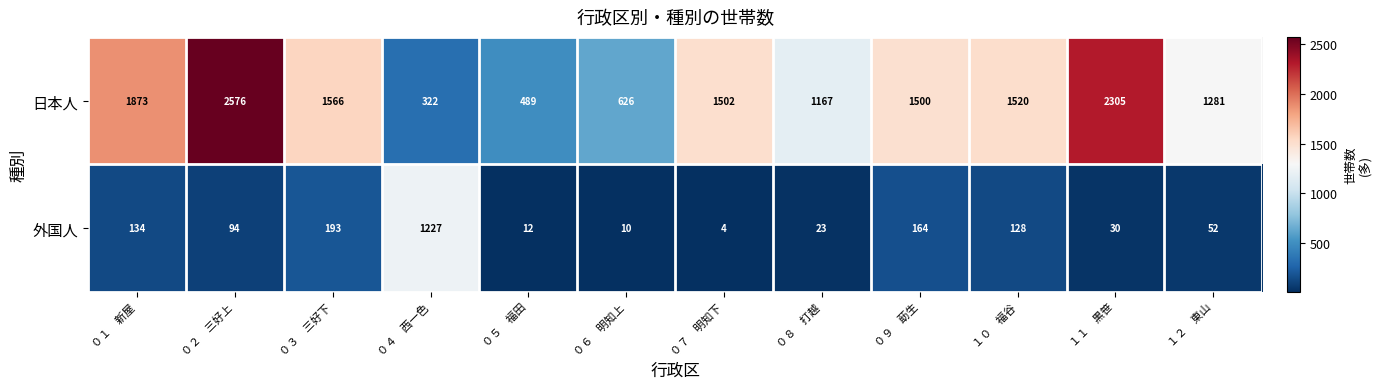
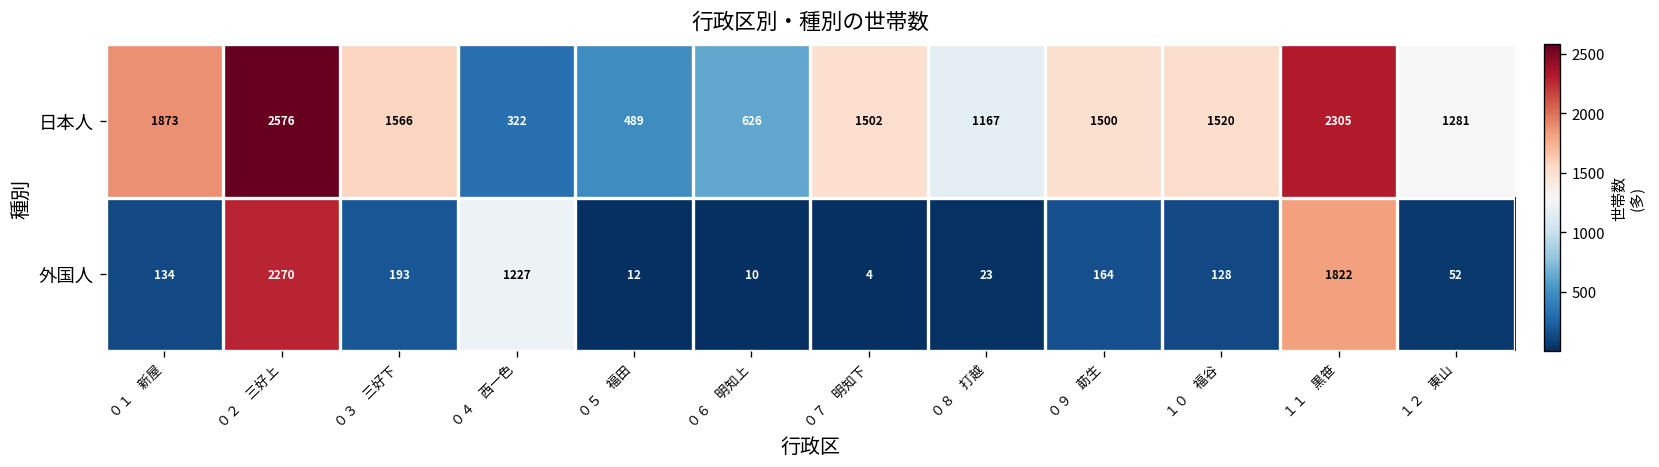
  {
    "日本人": {
      "０１ 新屋": 1873,
      "０２ 三好上": 2576,
      "０３ 三好下": 1566,
      "０４ 西一色": 322,
      "０５ 福田": 489,
      "０６ 明知上": 626,
      "０７ 明知下": 1502,
      "０８ 打越": 1167,
      "０９ 莇生": 1500,
      "１０ 福谷": 1520,
      "１１ 黒笹": 2305,
      "１２ 東山": 1281
    },
    "外国人": {
      "０１ 新屋": 134,
-     "０２ 三好上": 94,
+     "０２ 三好上": 2270,
      "０３ 三好下": 193,
      "０４ 西一色": 1227,
      "０５ 福田": 12,
      "０６ 明知上": 10,
      "０７ 明知下": 4,
      "０８ 打越": 23,
      "０９ 莇生": 164,
      "１０ 福谷": 128,
-     "１１ 黒笹": 30,
+     "１１ 黒笹": 1822,
      "１２ 東山": 52
    }
  }
